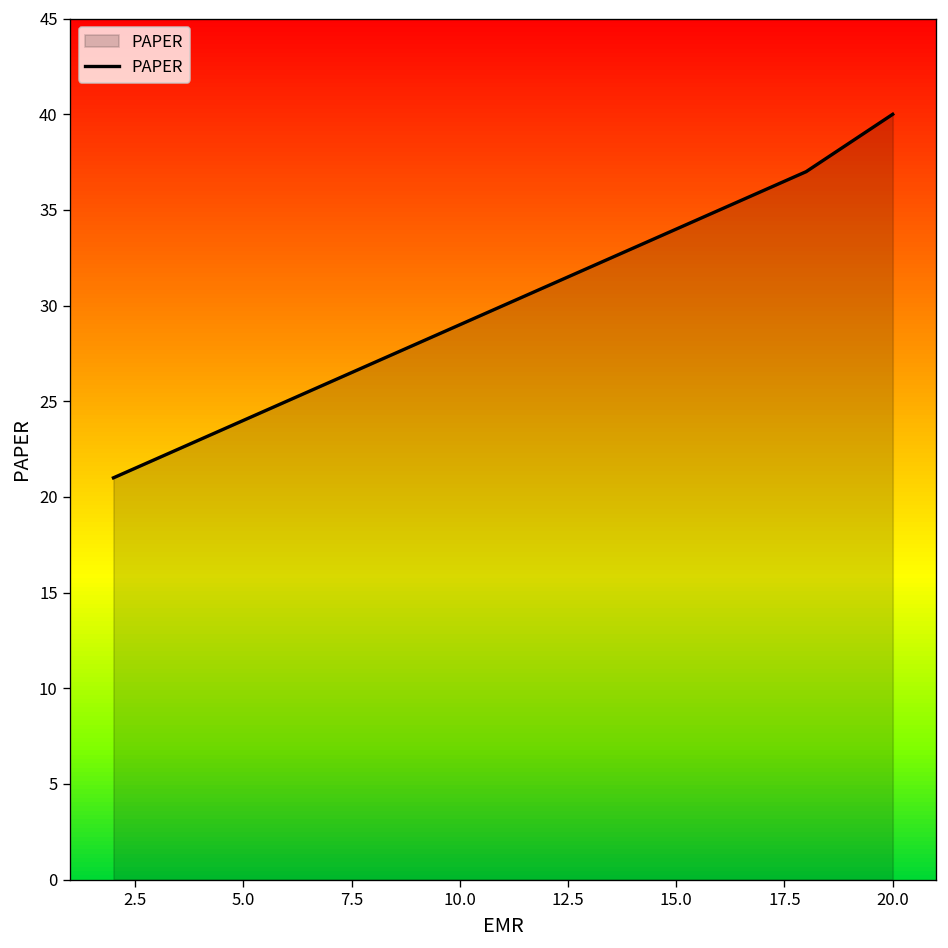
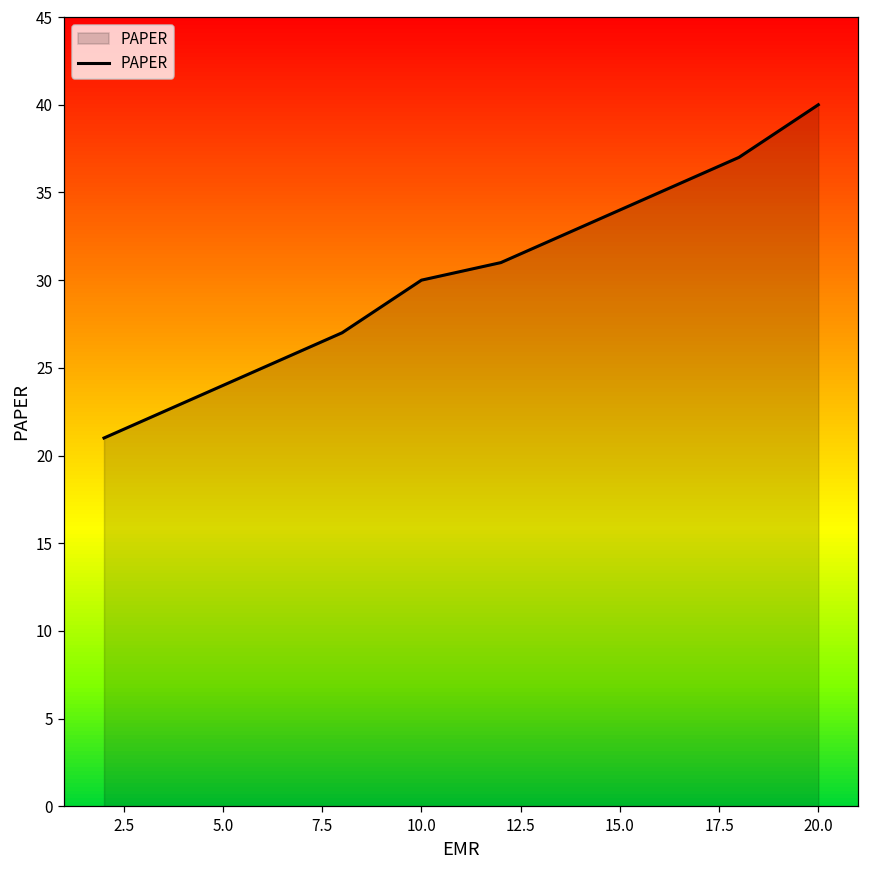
  {
    "PAPER": {
-     "10.0": 29,
+     "10.0": 30,
      "20.0": 40
    }
  }
